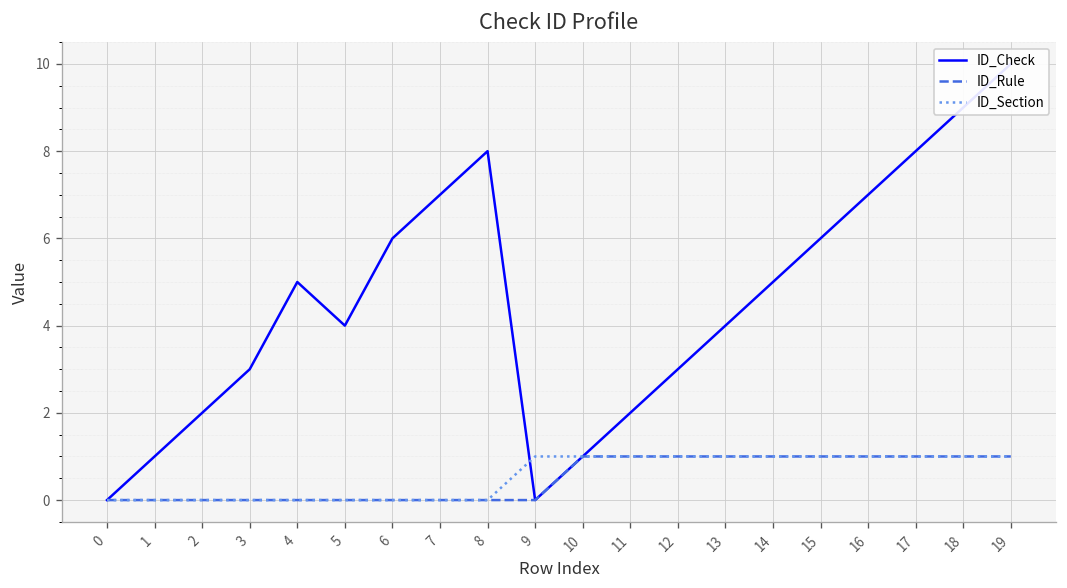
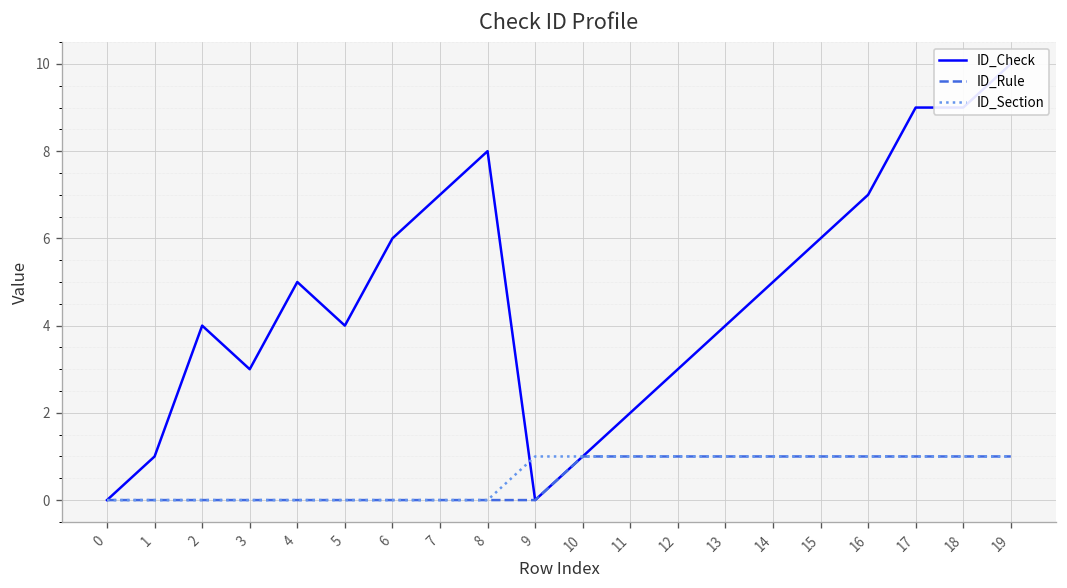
  {
    "ID_Check": {
      "1": 1,
-     "2": 2,
+     "2": 4,
      "3": 3,
      "4": 5,
      "5": 4,
      "6": 6,
      "7": 7,
      "8": 8,
      "11": 2,
      "12": 3,
      "13": 4,
      "14": 5,
      "15": 6,
      "16": 7,
-     "17": 8
+     "17": 9
    }
  }
